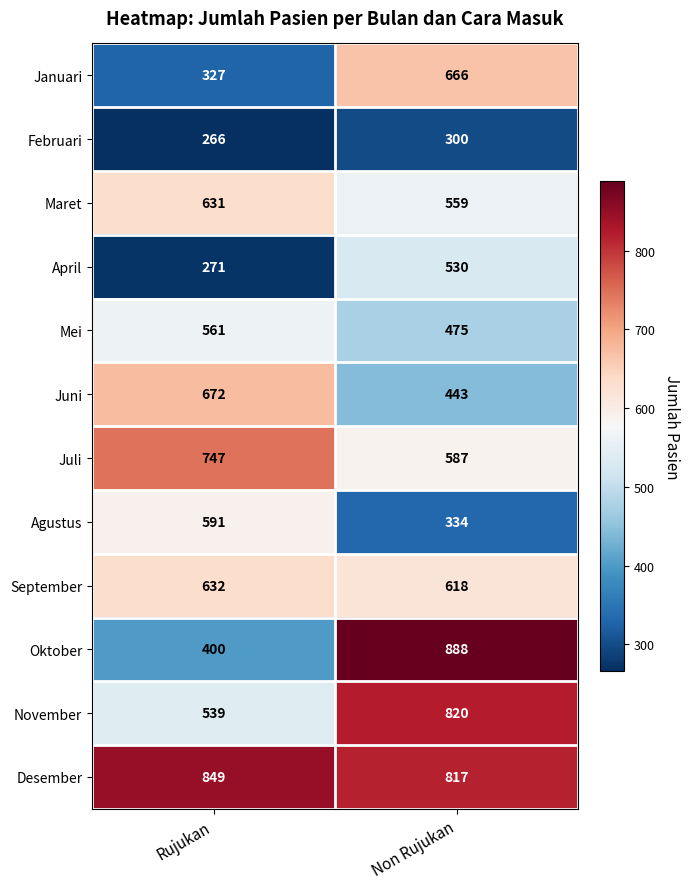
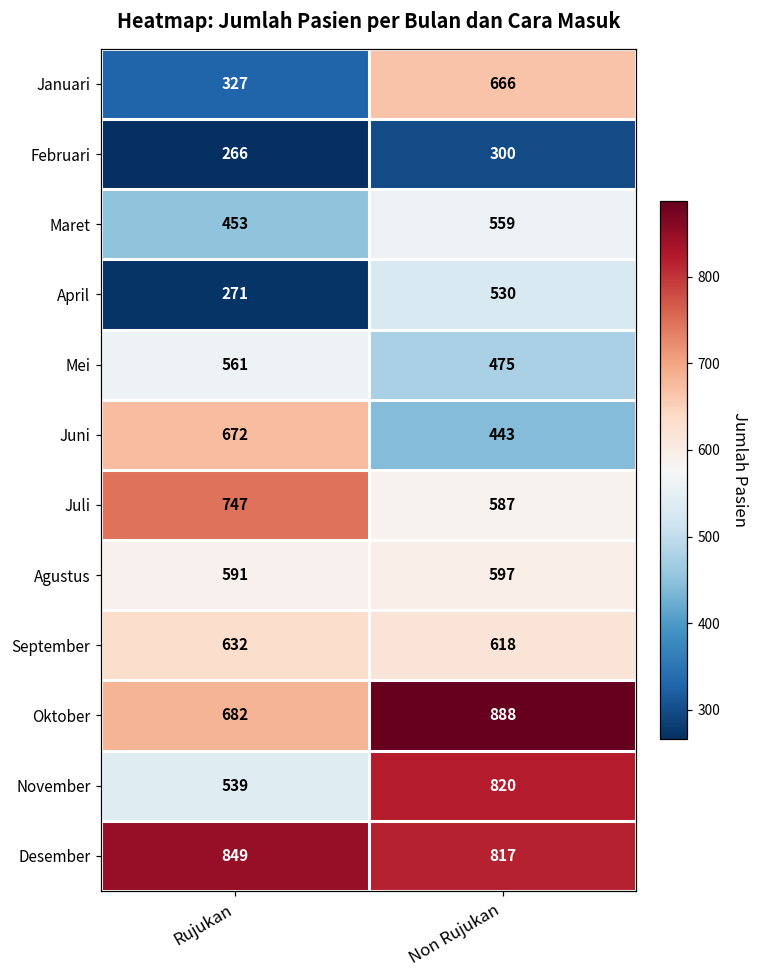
  {
    "Januari": {
      "Rujukan": 327,
      "Non Rujukan": 666
    },
    "Februari": {
      "Rujukan": 266,
      "Non Rujukan": 300
    },
    "Maret": {
-     "Rujukan": 631,
+     "Rujukan": 453,
      "Non Rujukan": 559
    },
    "April": {
      "Rujukan": 271,
      "Non Rujukan": 530
    },
    "Mei": {
      "Rujukan": 561,
      "Non Rujukan": 475
    },
    "Juni": {
      "Rujukan": 672,
      "Non Rujukan": 443
    },
    "Juli": {
      "Rujukan": 747,
      "Non Rujukan": 587
    },
    "Agustus": {
      "Rujukan": 591,
-     "Non Rujukan": 334
+     "Non Rujukan": 597
    },
    "September": {
      "Rujukan": 632,
      "Non Rujukan": 618
    },
    "Oktober": {
-     "Rujukan": 400,
+     "Rujukan": 682,
      "Non Rujukan": 888
    },
    "November": {
      "Rujukan": 539,
      "Non Rujukan": 820
    },
    "Desember": {
      "Rujukan": 849,
      "Non Rujukan": 817
    }
  }
